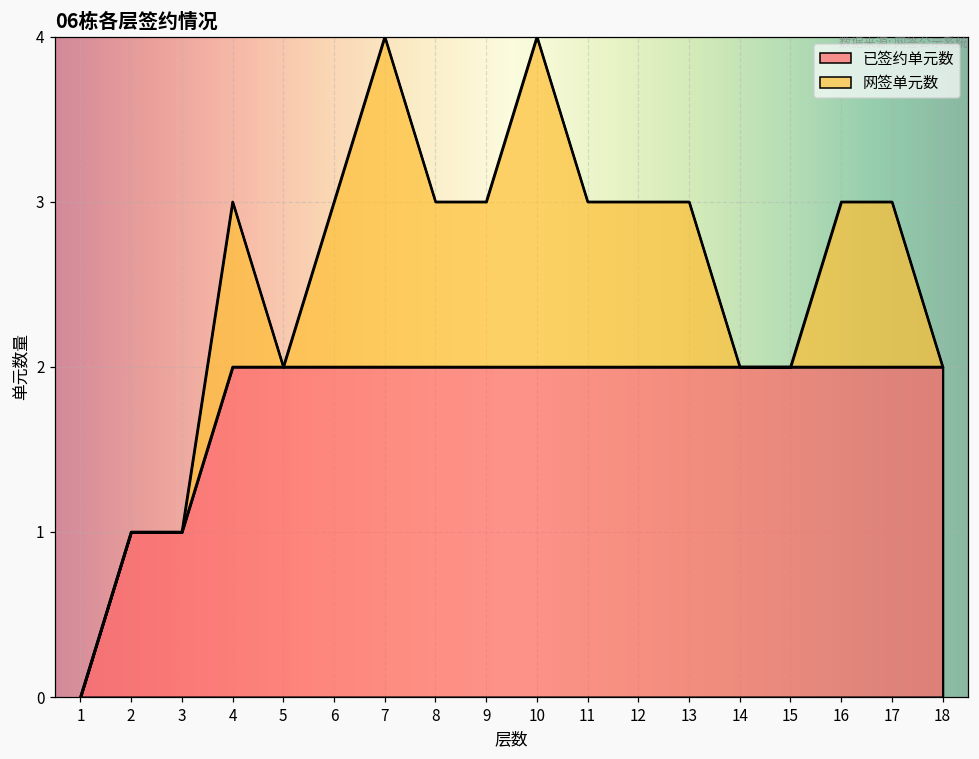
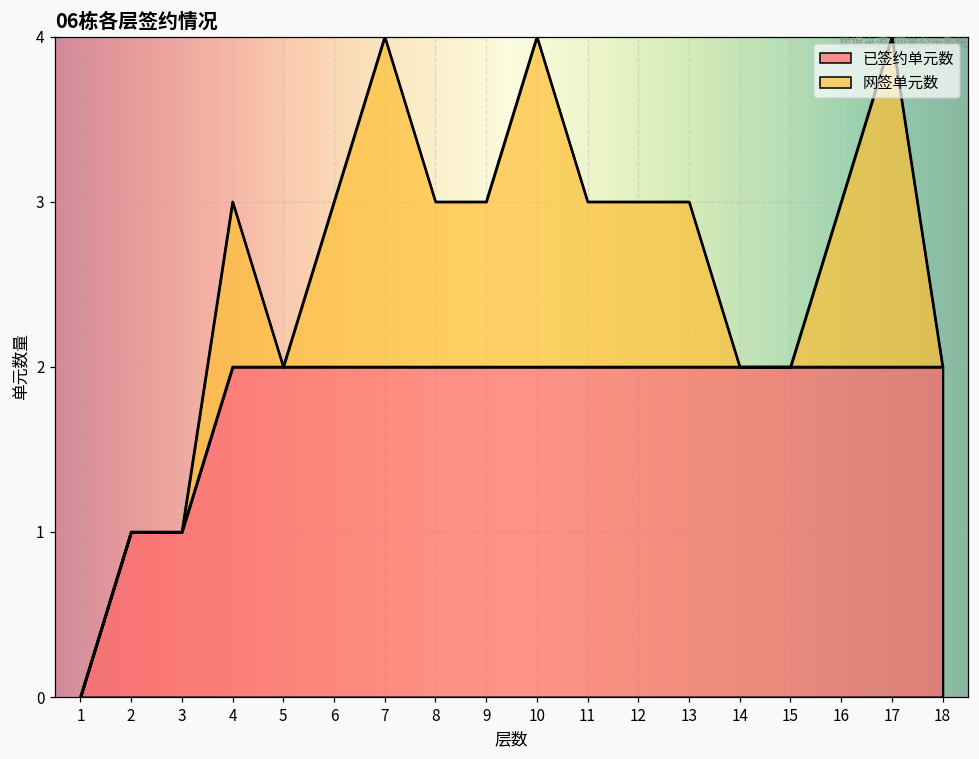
  {
    "已签约单元数": {
      "4": 2,
      "6": 2,
      "7": 2,
      "8": 2,
      "9": 2,
      "10": 2,
      "11": 2,
      "12": 2,
      "13": 2,
      "16": 2,
      "17": 2
    },
    "网签单元数": {
      "4": 1,
      "6": 1,
      "7": 2,
      "8": 1,
      "9": 1,
      "10": 2,
      "11": 1,
      "12": 1,
      "13": 1,
      "16": 1,
-     "17": 1
+     "17": 2
    }
  }
